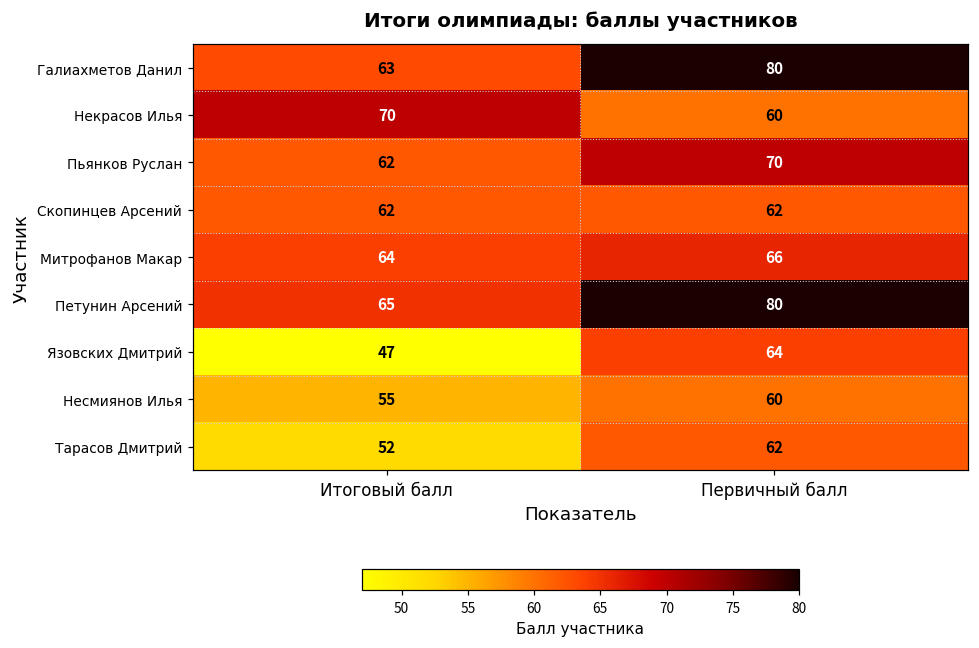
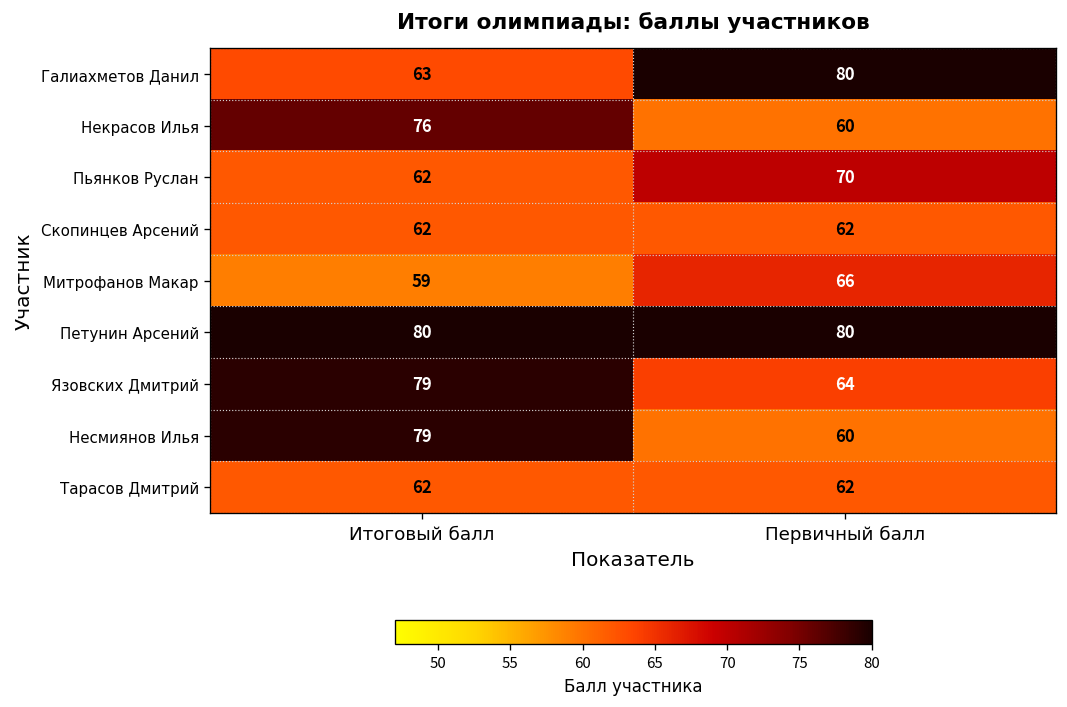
  {
    "Галиахметов Данил": {
      "Итоговый балл": 63,
      "Первичный балл": 80
    },
    "Некрасов Илья": {
-     "Итоговый балл": 70,
+     "Итоговый балл": 76,
      "Первичный балл": 60
    },
    "Пьянков Руслан": {
      "Итоговый балл": 62,
      "Первичный балл": 70
    },
    "Скопинцев Арсений": {
      "Итоговый балл": 62,
      "Первичный балл": 62
    },
    "Митрофанов Макар": {
-     "Итоговый балл": 64,
+     "Итоговый балл": 59,
      "Первичный балл": 66
    },
    "Петунин Арсений": {
-     "Итоговый балл": 65,
+     "Итоговый балл": 80,
      "Первичный балл": 80
    },
    "Язовских Дмитрий": {
-     "Итоговый балл": 47,
+     "Итоговый балл": 79,
      "Первичный балл": 64
    },
    "Несмиянов Илья": {
-     "Итоговый балл": 55,
+     "Итоговый балл": 79,
      "Первичный балл": 60
    },
    "Тарасов Дмитрий": {
-     "Итоговый балл": 52,
+     "Итоговый балл": 62,
      "Первичный балл": 62
    }
  }
